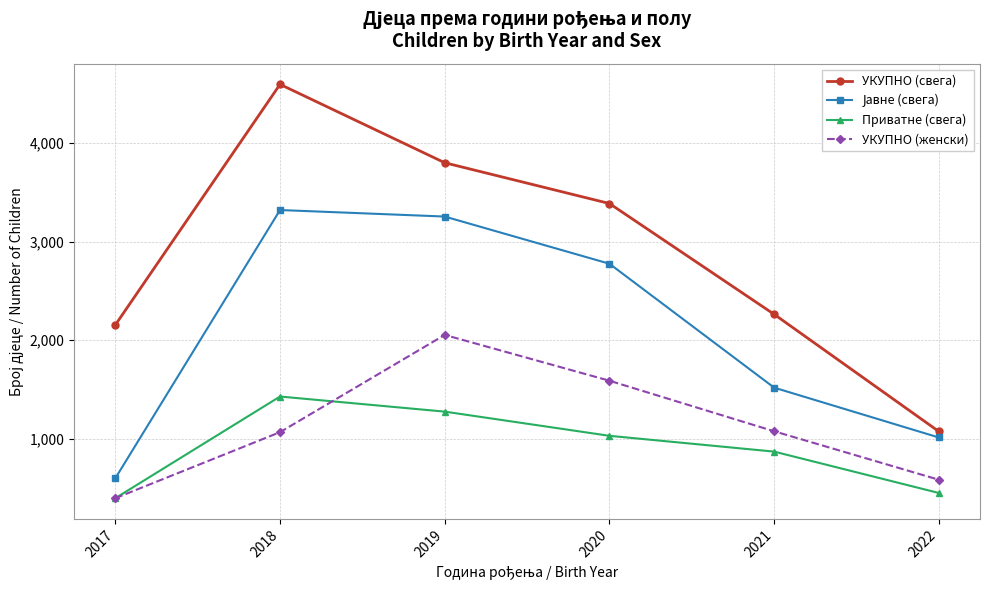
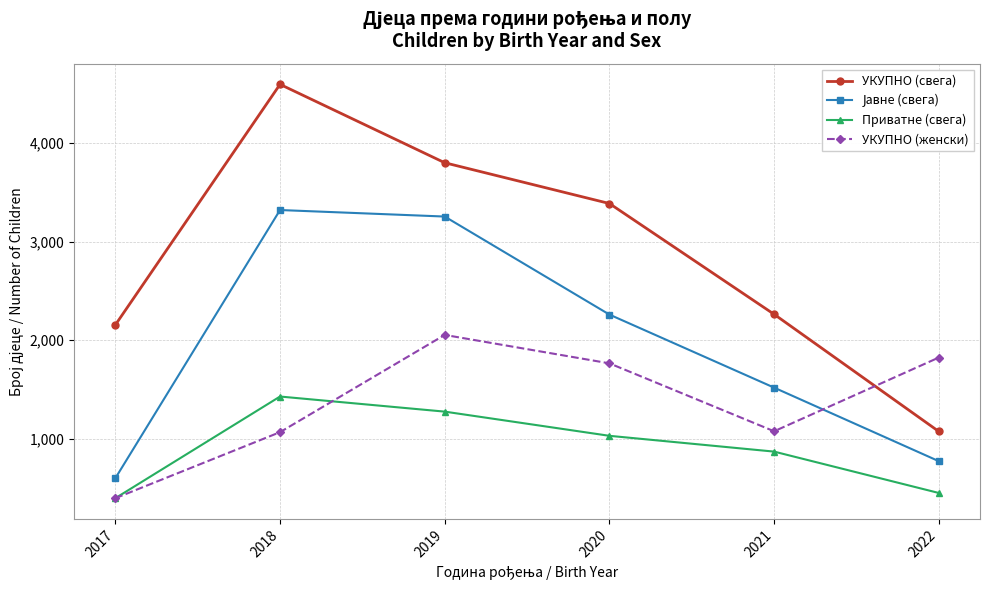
  {
    "УКУПНО (свега)": {
      "2017": "2,200",
      "2018": "4,600",
      "2019": "3,800",
      "2020": "3,400",
      "2021": "2,300",
      "2022": "1,100"
    },
    "Јавне (свега)": {
      "2017": "600",
      "2018": "3,300",
      "2019": "3,300",
-     "2020": "2,800",
+     "2020": "2,300",
      "2021": "1,500",
-     "2022": "1,000"
+     "2022": "800"
    },
    "Приватне (свега)": {
      "2018": "1,400",
      "2019": "1,300",
      "2020": "1,000",
      "2021": "900",
      "2022": "500"
    },
    "УКУПНО (женски)": {
      "2018": "1,100",
      "2019": "2,100",
-     "2020": "1,600",
+     "2020": "1,800",
      "2021": "1,100",
-     "2022": "600"
+     "2022": "1,800"
    }
  }
